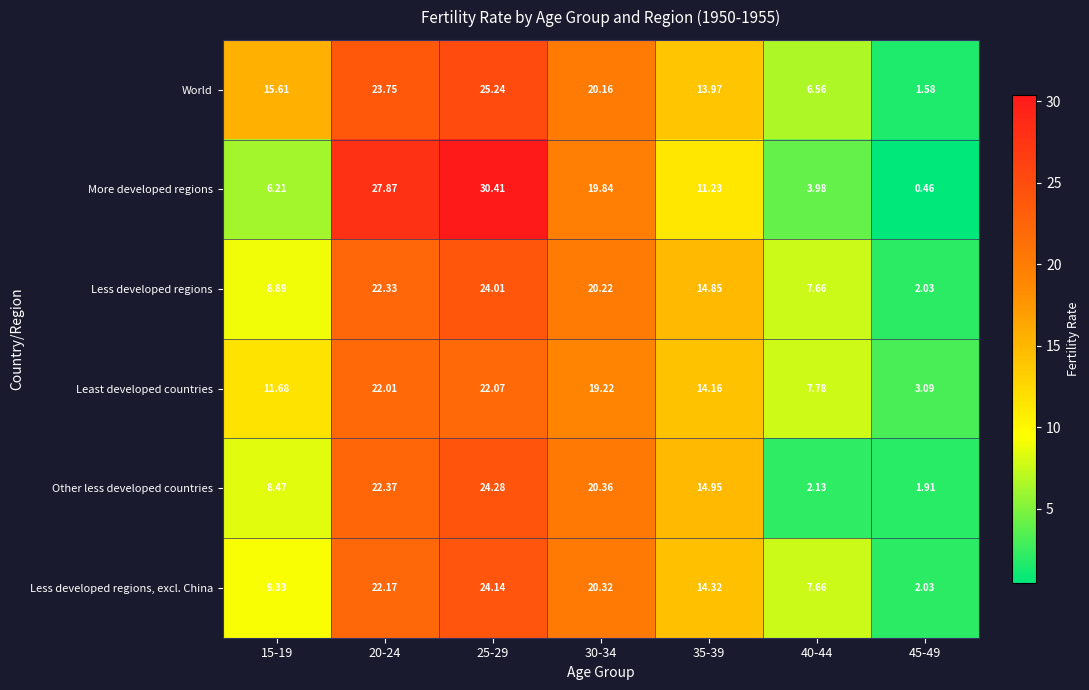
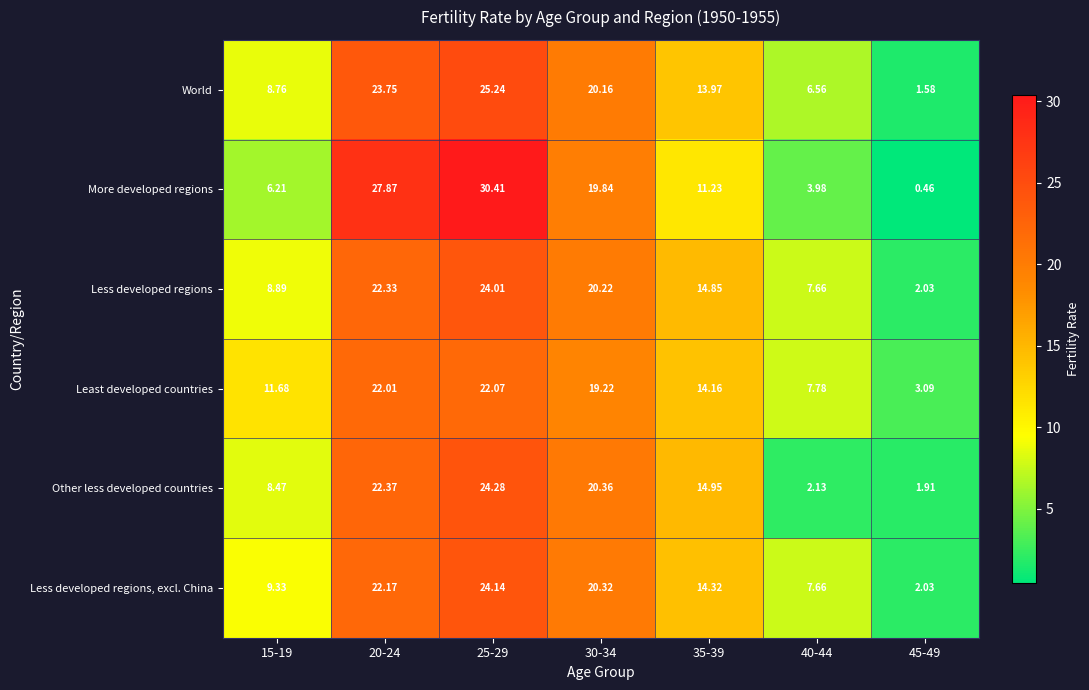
  {
    "World": {
-     "15-19": 15.61,
+     "15-19": 8.76,
      "20-24": 23.75,
      "25-29": 25.24,
      "30-34": 20.16,
      "35-39": 13.97,
      "40-44": 6.56,
      "45-49": 1.58
    },
    "More developed regions": {
      "15-19": 6.21,
      "20-24": 27.87,
      "25-29": 30.41,
      "30-34": 19.84,
      "35-39": 11.23,
      "40-44": 3.98,
      "45-49": 0.46
    },
    "Less developed regions": {
      "15-19": 8.89,
      "20-24": 22.33,
      "25-29": 24.01,
      "30-34": 20.22,
      "35-39": 14.85,
      "40-44": 7.66,
      "45-49": 2.03
    },
    "Least developed countries": {
      "15-19": 11.68,
      "20-24": 22.01,
      "25-29": 22.07,
      "30-34": 19.22,
      "35-39": 14.16,
      "40-44": 7.78,
      "45-49": 3.09
    },
    "Other less developed countries": {
      "15-19": 8.47,
      "20-24": 22.37,
      "25-29": 24.28,
      "30-34": 20.36,
      "35-39": 14.95,
      "40-44": 2.13,
      "45-49": 1.91
    },
    "Less developed regions, excl. China": {
      "15-19": 9.33,
      "20-24": 22.17,
      "25-29": 24.14,
      "30-34": 20.32,
      "35-39": 14.32,
      "40-44": 7.66,
      "45-49": 2.03
    }
  }
